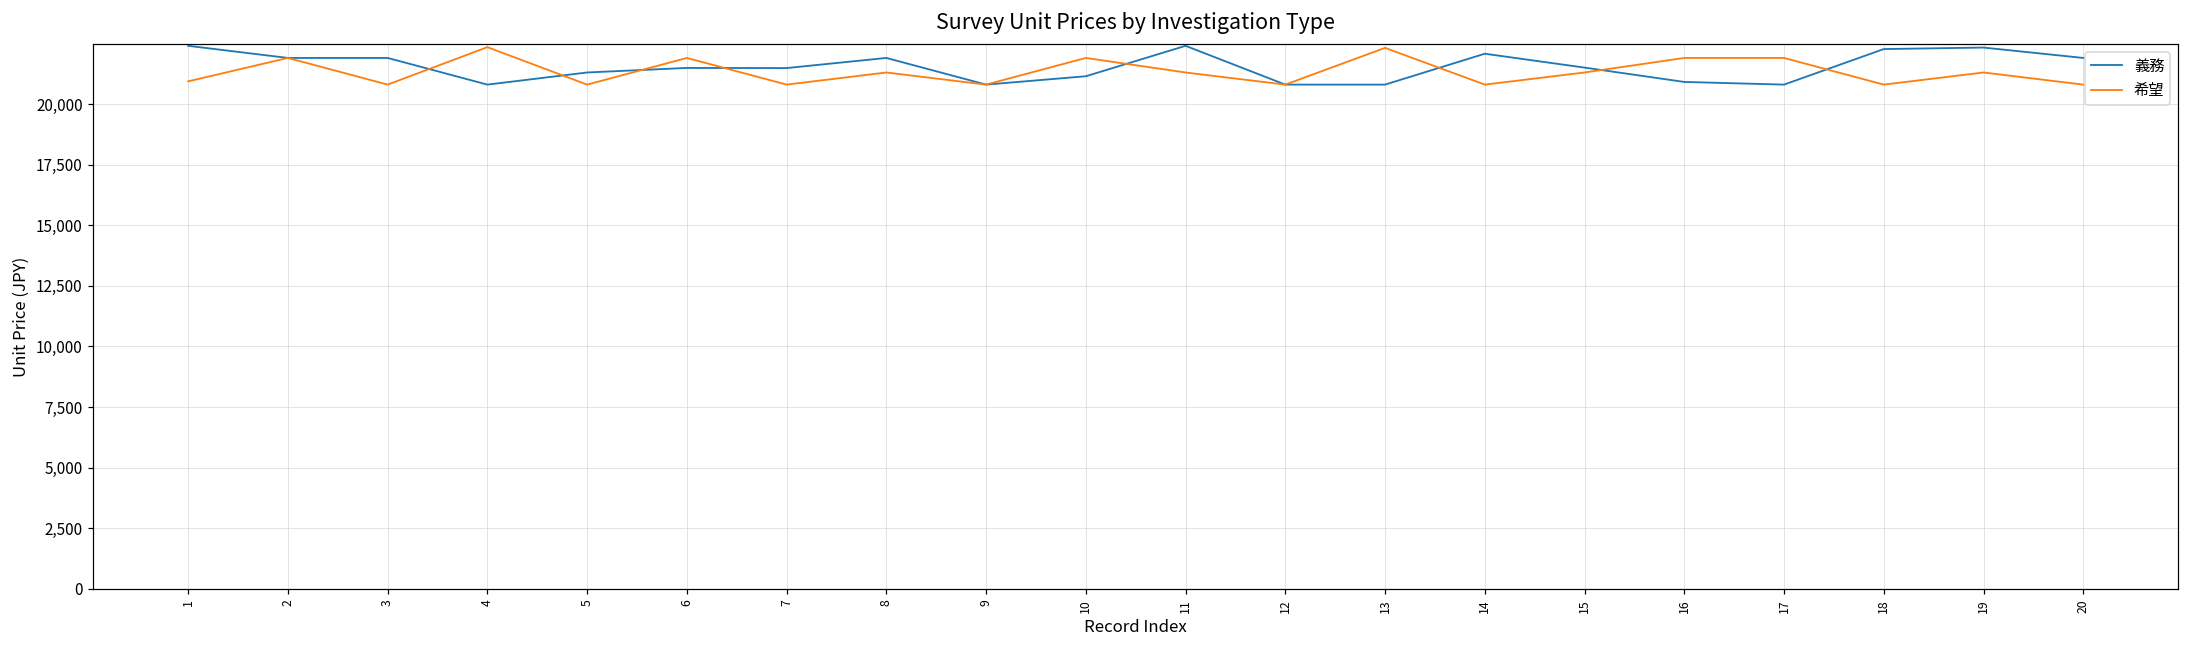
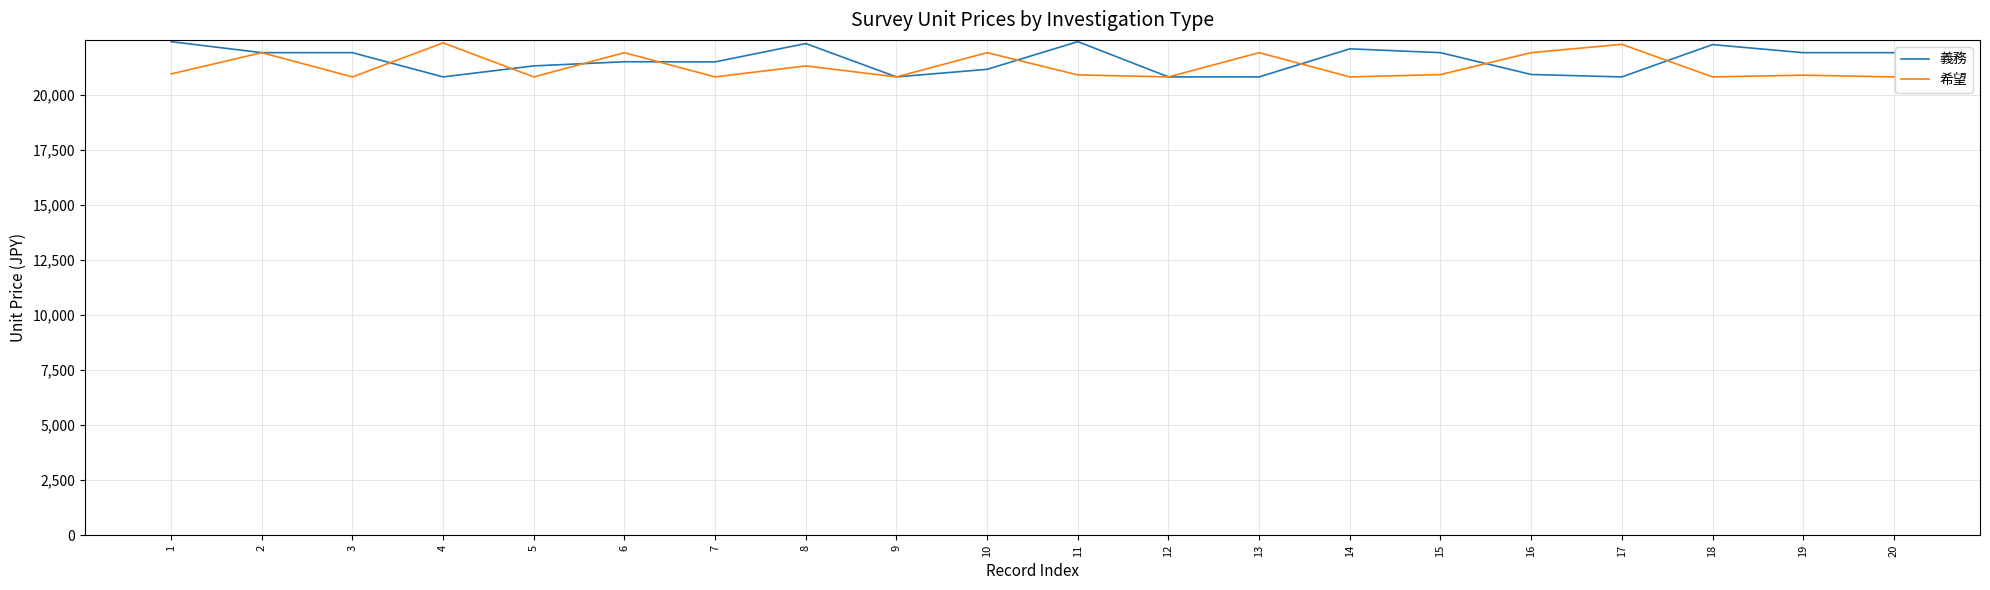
  {
    "義務": {
      "1": "22,400",
      "3": "21,900",
      "4": "20,800",
      "5": "21,300",
      "6": "21,500",
      "7": "21,500",
-     "8": "21,900",
+     "8": "22,300",
      "10": "21,100",
      "11": "22,400",
      "13": "20,800",
      "14": "22,100",
-     "15": "21,500",
+     "15": "21,900",
      "16": "20,900",
      "17": "20,800",
      "18": "22,300",
-     "19": "22,300",
+     "19": "21,900",
      "20": "21,900"
    },
    "希望": {
      "1": "20,900",
      "3": "20,800",
      "4": "22,300",
      "5": "20,800",
      "6": "21,900",
      "7": "20,800",
      "8": "21,300",
      "10": "21,900",
-     "11": "21,300",
-     "13": "22,300",
+     "11": "20,900",
+     "13": "21,900",
      "14": "20,800",
-     "15": "21,300",
+     "15": "20,900",
      "16": "21,900",
-     "17": "21,900",
+     "17": "22,300",
      "18": "20,800",
-     "19": "21,300",
+     "19": "20,900",
      "20": "20,800"
    }
  }
